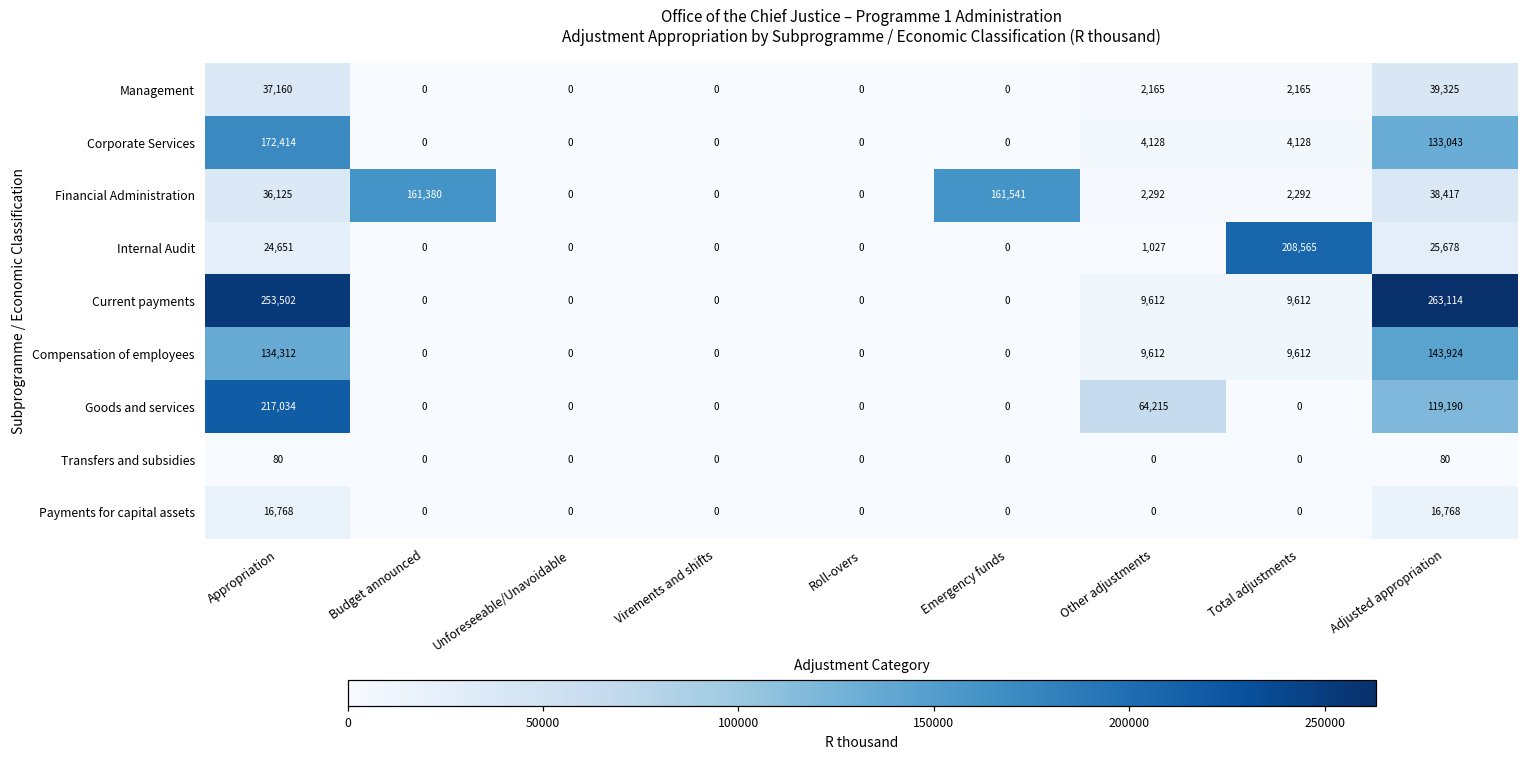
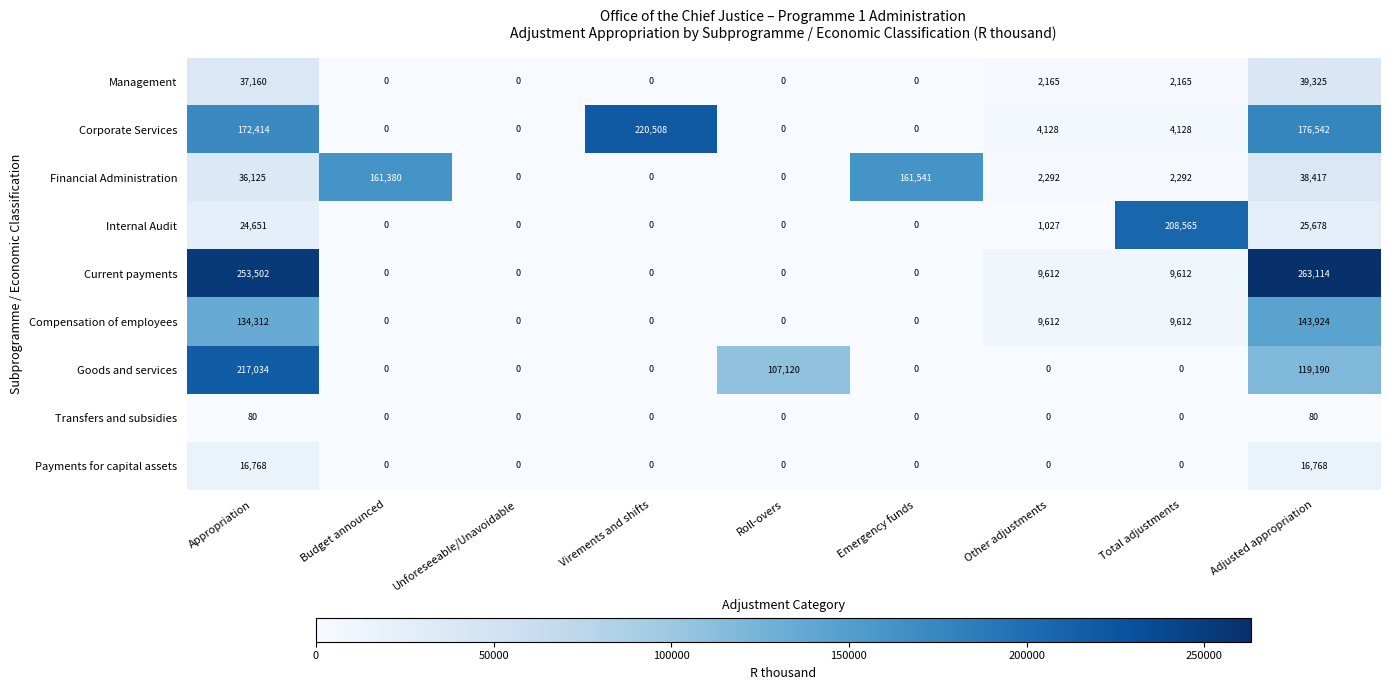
  {
    "Management": {
      "Appropriation": "37,160",
      "Budget announced": "0",
      "Unforeseeable/Unavoidable": "0",
      "Virements and shifts": "0",
      "Roll-overs": "0",
      "Emergency funds": "0",
      "Other adjustments": "2,165",
      "Total adjustments": "2,165",
      "Adjusted appropriation": "39,325"
    },
    "Corporate Services": {
      "Appropriation": "172,414",
      "Budget announced": "0",
      "Unforeseeable/Unavoidable": "0",
-     "Virements and shifts": "0",
+     "Virements and shifts": "220,508",
      "Roll-overs": "0",
      "Emergency funds": "0",
      "Other adjustments": "4,128",
      "Total adjustments": "4,128",
-     "Adjusted appropriation": "133,043"
+     "Adjusted appropriation": "176,542"
    },
    "Financial Administration": {
      "Appropriation": "36,125",
      "Budget announced": "161,380",
      "Unforeseeable/Unavoidable": "0",
      "Virements and shifts": "0",
      "Roll-overs": "0",
      "Emergency funds": "161,541",
      "Other adjustments": "2,292",
      "Total adjustments": "2,292",
      "Adjusted appropriation": "38,417"
    },
    "Internal Audit": {
      "Appropriation": "24,651",
      "Budget announced": "0",
      "Unforeseeable/Unavoidable": "0",
      "Virements and shifts": "0",
      "Roll-overs": "0",
      "Emergency funds": "0",
      "Other adjustments": "1,027",
      "Total adjustments": "208,565",
      "Adjusted appropriation": "25,678"
    },
    "Current payments": {
      "Appropriation": "253,502",
      "Budget announced": "0",
      "Unforeseeable/Unavoidable": "0",
      "Virements and shifts": "0",
      "Roll-overs": "0",
      "Emergency funds": "0",
      "Other adjustments": "9,612",
      "Total adjustments": "9,612",
      "Adjusted appropriation": "263,114"
    },
    "Compensation of employees": {
      "Appropriation": "134,312",
      "Budget announced": "0",
      "Unforeseeable/Unavoidable": "0",
      "Virements and shifts": "0",
      "Roll-overs": "0",
      "Emergency funds": "0",
      "Other adjustments": "9,612",
      "Total adjustments": "9,612",
      "Adjusted appropriation": "143,924"
    },
    "Goods and services": {
      "Appropriation": "217,034",
      "Budget announced": "0",
      "Unforeseeable/Unavoidable": "0",
      "Virements and shifts": "0",
-     "Roll-overs": "0",
+     "Roll-overs": "107,120",
      "Emergency funds": "0",
-     "Other adjustments": "64,215",
+     "Other adjustments": "0",
      "Total adjustments": "0",
      "Adjusted appropriation": "119,190"
    },
    "Transfers and subsidies": {
      "Appropriation": "80",
      "Budget announced": "0",
      "Unforeseeable/Unavoidable": "0",
      "Virements and shifts": "0",
      "Roll-overs": "0",
      "Emergency funds": "0",
      "Other adjustments": "0",
      "Total adjustments": "0",
      "Adjusted appropriation": "80"
    },
    "Payments for capital assets": {
      "Appropriation": "16,768",
      "Budget announced": "0",
      "Unforeseeable/Unavoidable": "0",
      "Virements and shifts": "0",
      "Roll-overs": "0",
      "Emergency funds": "0",
      "Other adjustments": "0",
      "Total adjustments": "0",
      "Adjusted appropriation": "16,768"
    }
  }
